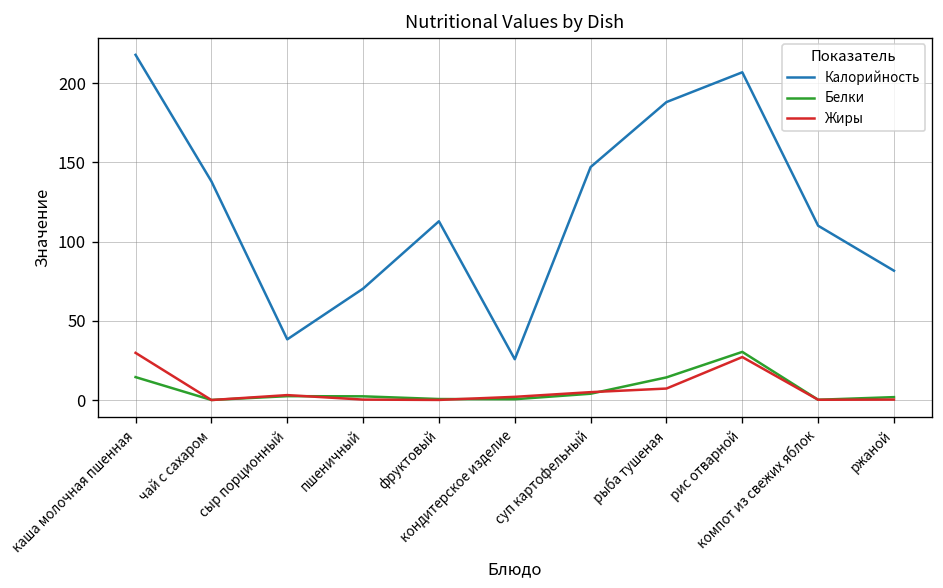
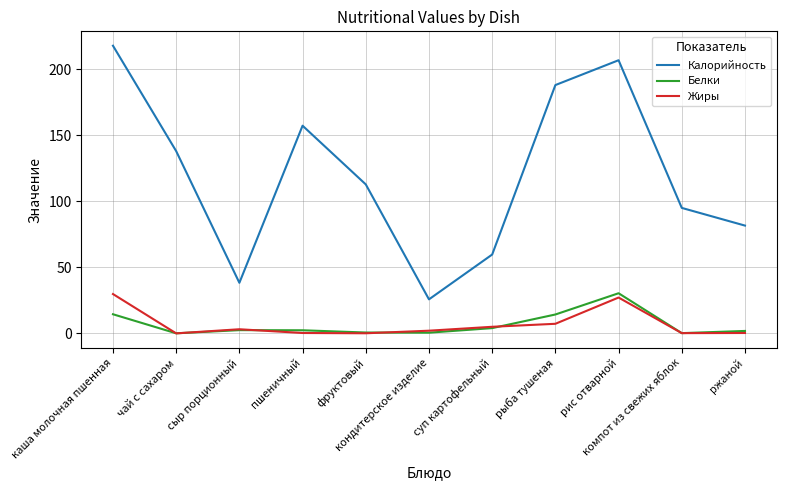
  {
    "Калорийность": {
      "каша молочная пшенная": 218,
      "чай с сахаром": 138,
      "сыр порционный": 38,
-     "пшеничный": 70,
+     "пшеничный": 157,
      "фруктовый": 113,
      "кондитерское изделие": 26,
-     "суп картофельный": 147,
+     "суп картофельный": 60,
      "рыба тушеная": 188,
      "рис отварной": 207,
-     "компот из свежих яблок": 110,
+     "компот из свежих яблок": 95,
      "ржаной": 82
    },
    "Белки": {
      "каша молочная пшенная": 14,
      "пшеничный": 2,
      "рыба тушеная": 14,
      "рис отварной": 30
    },
    "Жиры": {
      "каша молочная пшенная": 30,
      "пшеничный": 0,
      "рыба тушеная": 7,
      "рис отварной": 27
    }
  }
